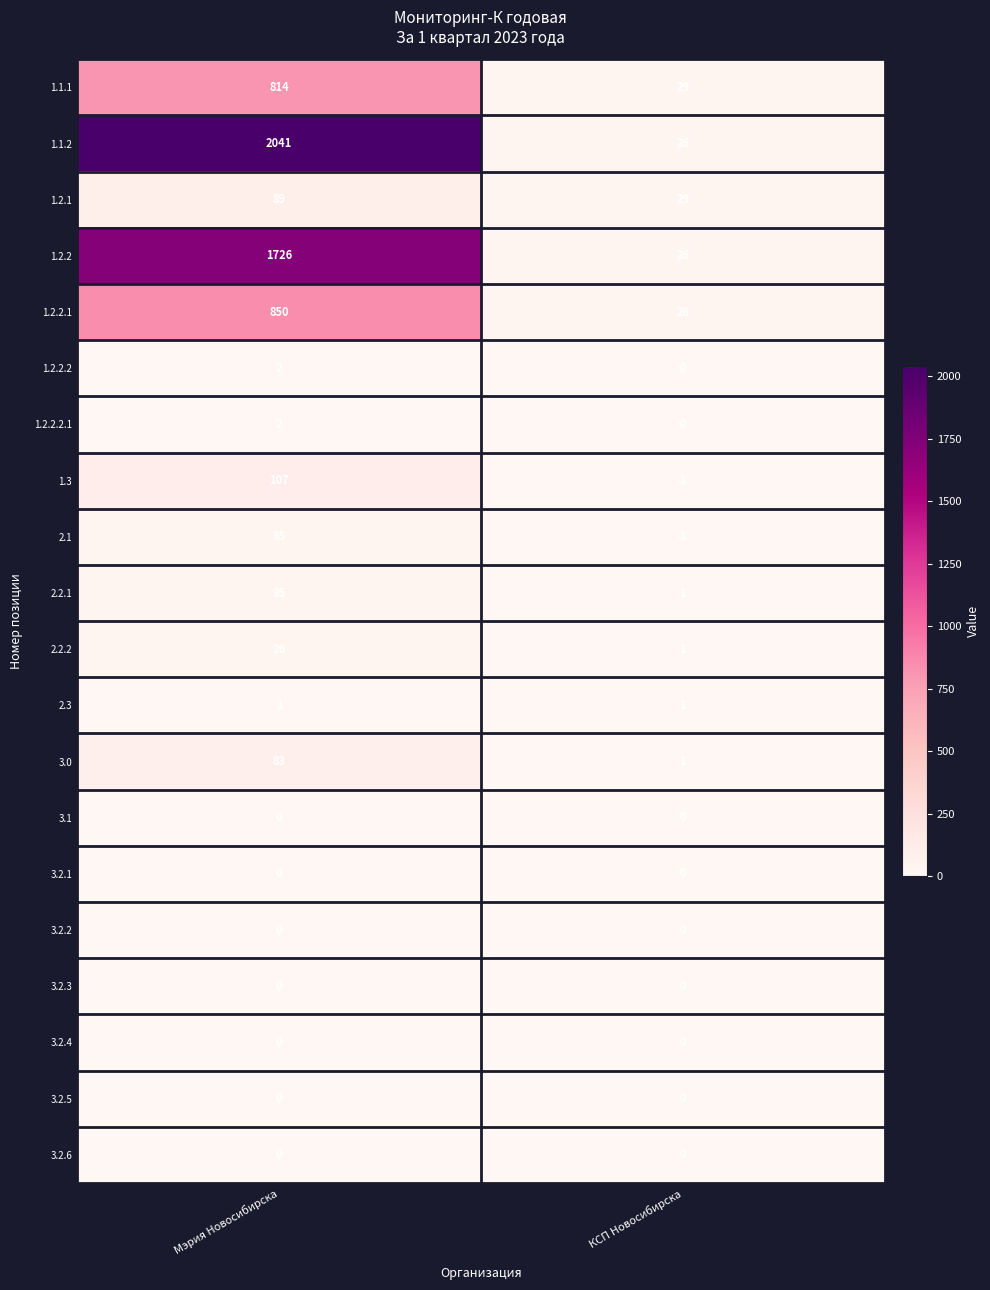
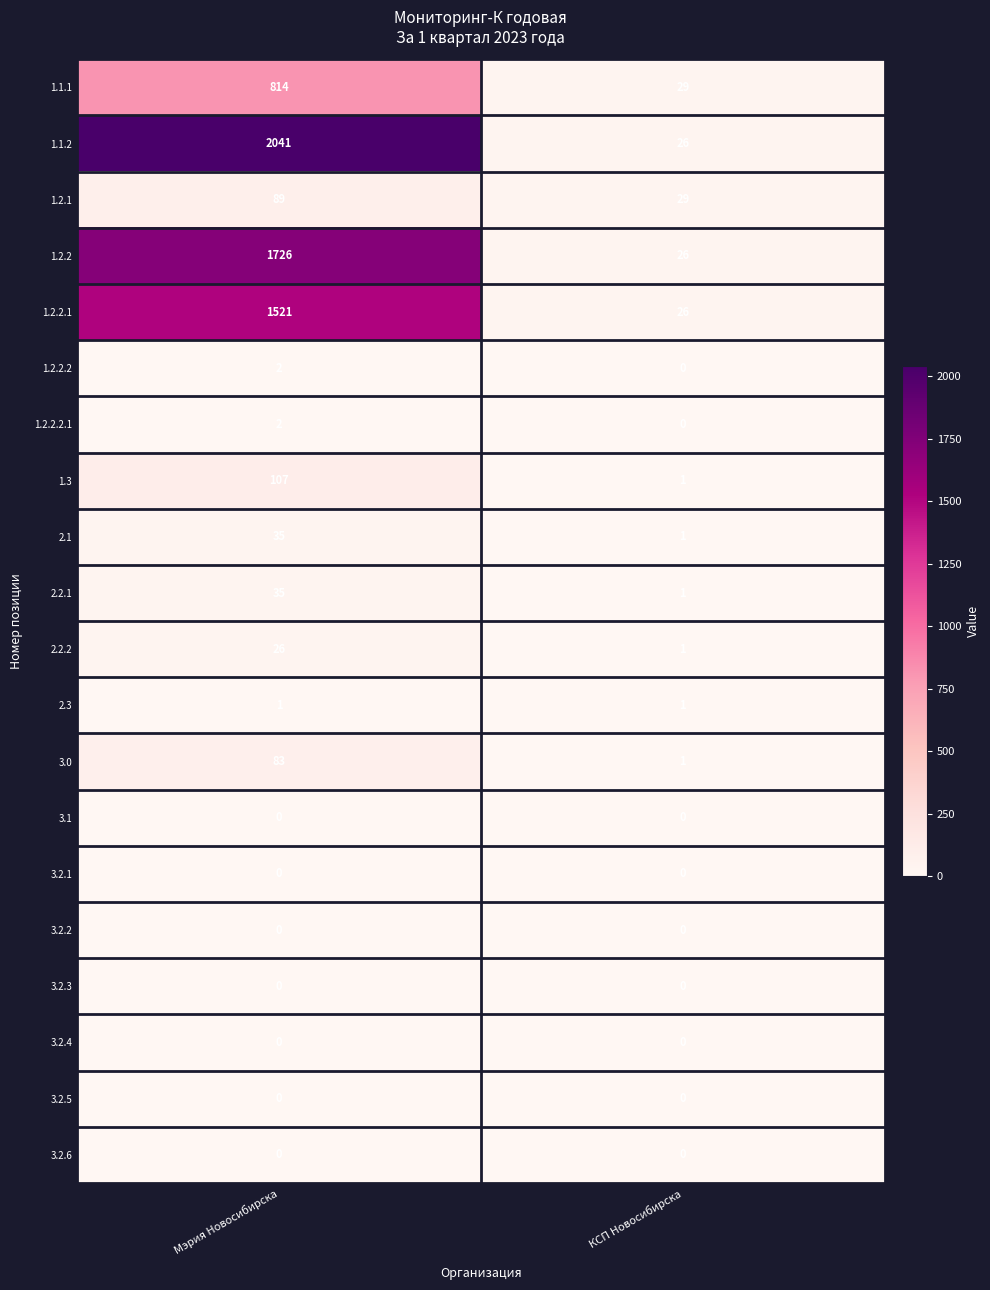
  {
    "1.1.1": {
      "Мэрия Новосибирска": 814
    },
    "1.1.2": {
      "Мэрия Новосибирска": 2041
    },
    "1.2.2": {
      "Мэрия Новосибирска": 1726
    },
    "1.2.2.1": {
-     "Мэрия Новосибирска": 850
+     "Мэрия Новосибирска": 1521
    }
  }
